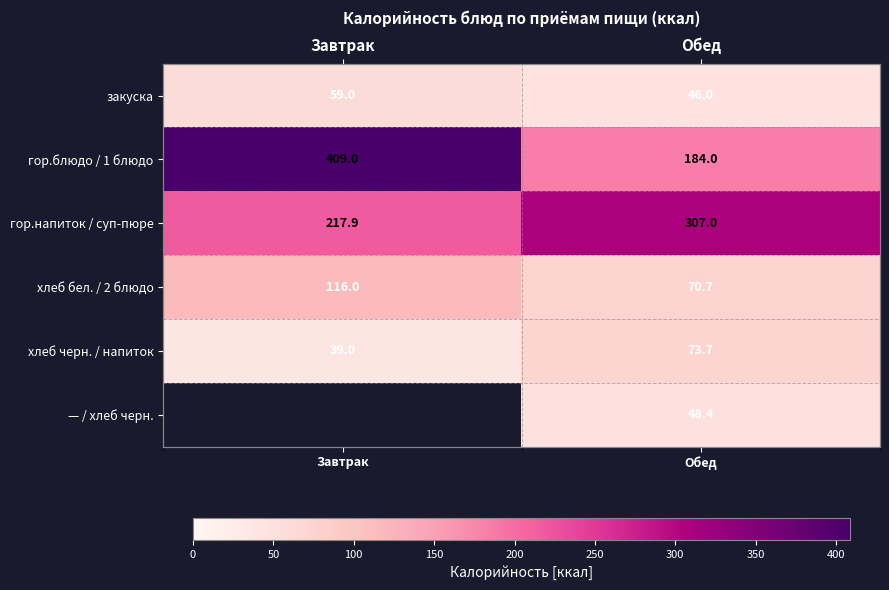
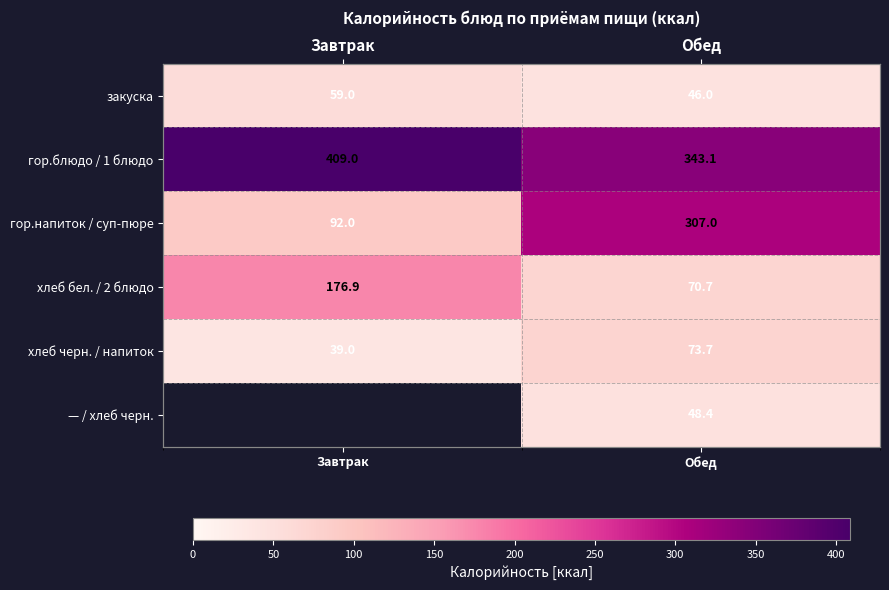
  {
    "гор.блюдо / 1 блюдо": {
      "Завтрак": 409.0,
-     "Обед": 184.0
+     "Обед": 343.1
    },
    "гор.напиток / суп-пюре": {
-     "Завтрак": 217.9,
+     "Завтрак": 92.0,
      "Обед": 307.0
    },
    "хлеб бел. / 2 блюдо": {
-     "Завтрак": 116.0
+     "Завтрак": 176.9
    }
  }
